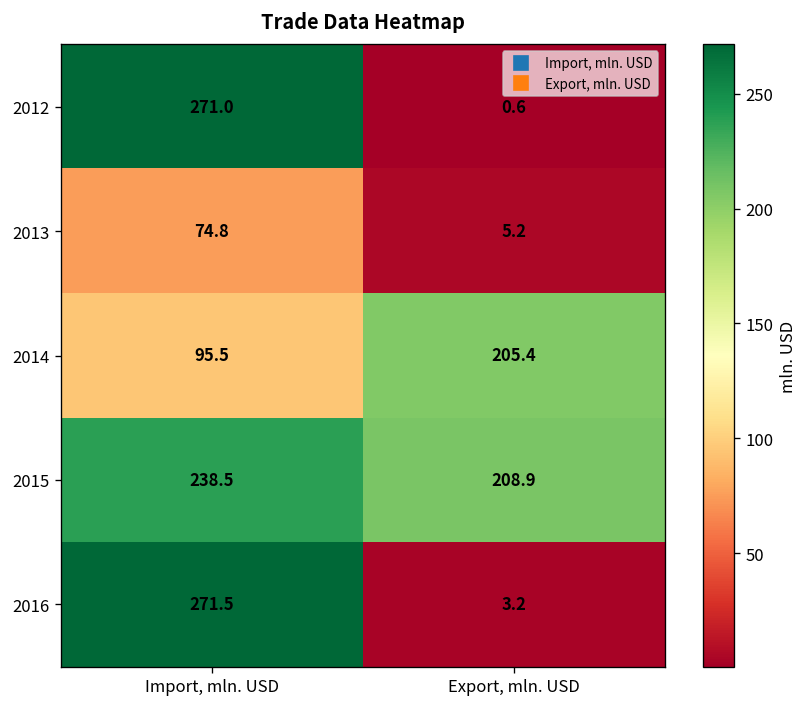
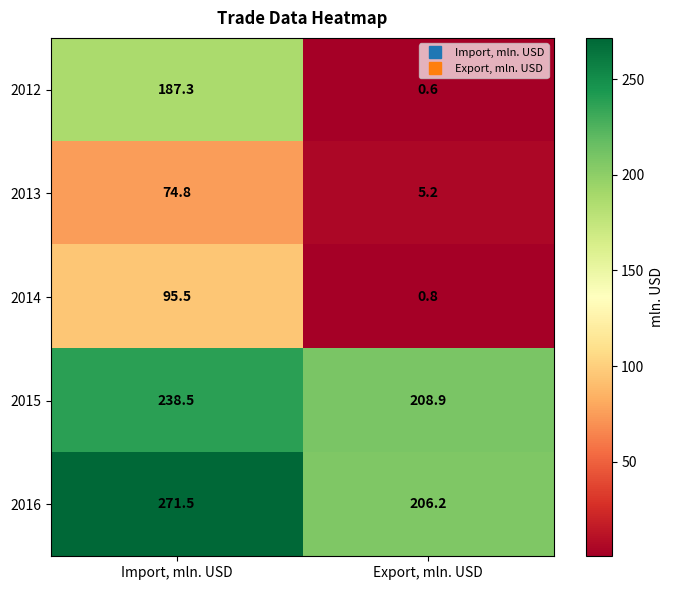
  {
    "2012": {
-     "Import, mln. USD": 271.0,
+     "Import, mln. USD": 187.3,
      "Export, mln. USD": 0.6
    },
    "2013": {
      "Import, mln. USD": 74.8,
      "Export, mln. USD": 5.2
    },
    "2014": {
      "Import, mln. USD": 95.5,
-     "Export, mln. USD": 205.4
+     "Export, mln. USD": 0.8
    },
    "2015": {
      "Import, mln. USD": 238.5,
      "Export, mln. USD": 208.9
    },
    "2016": {
      "Import, mln. USD": 271.5,
-     "Export, mln. USD": 3.2
+     "Export, mln. USD": 206.2
    }
  }
